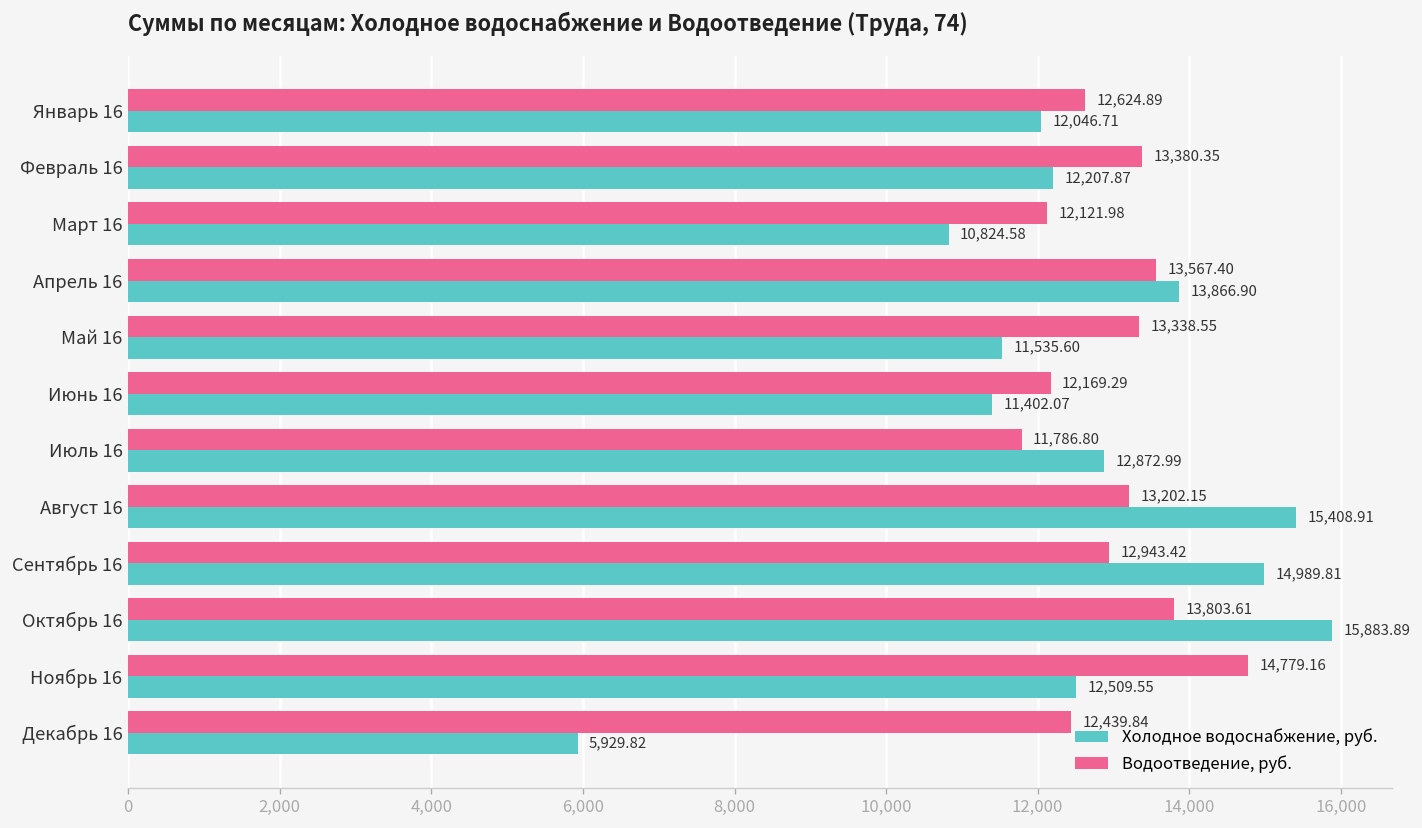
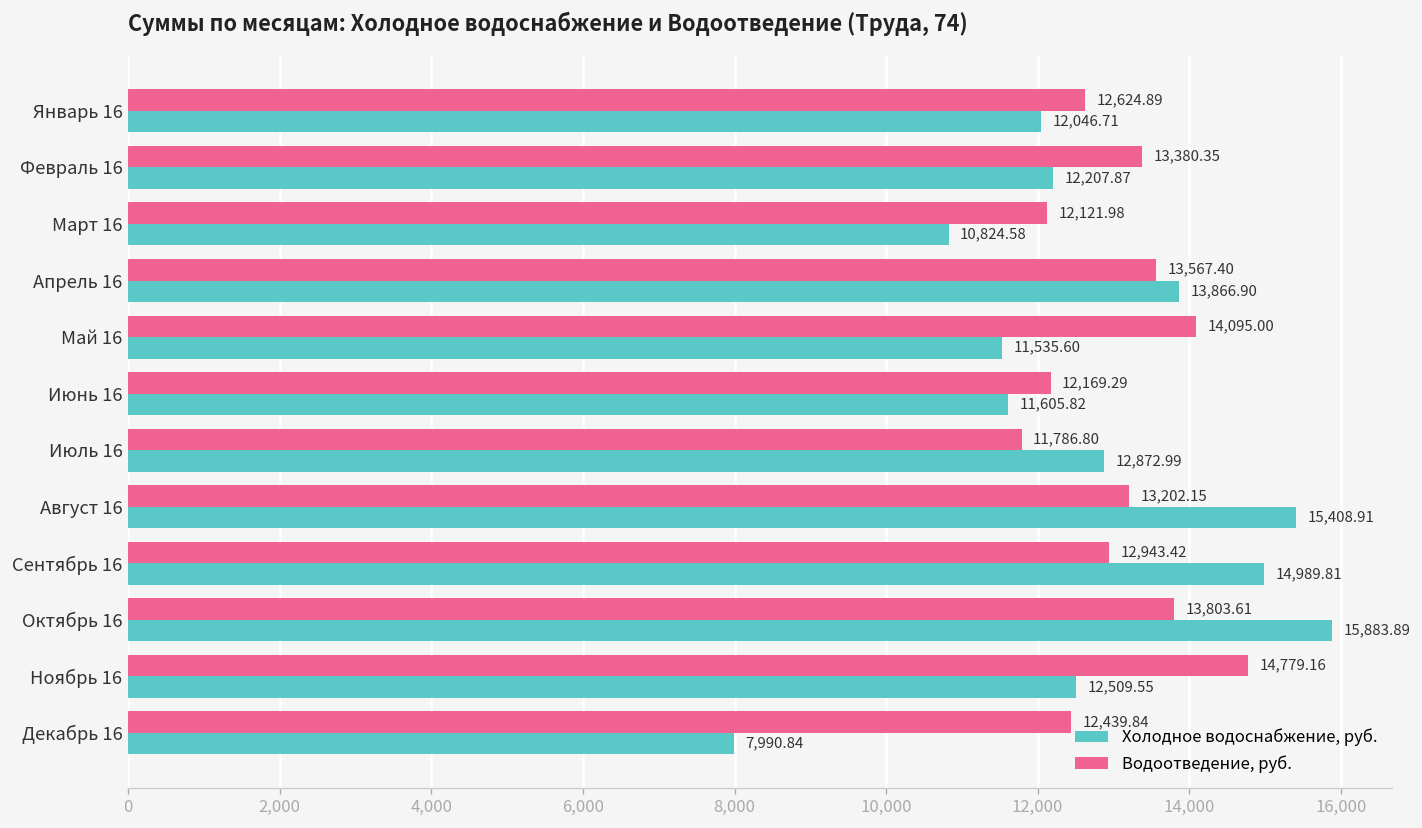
  {
    "Холодное водоснабжение, руб.": {
      "Январь 16": "12,046.71",
      "Февраль 16": "12,207.87",
      "Март 16": "10,824.58",
      "Апрель 16": "13,866.90",
      "Май 16": "11,535.60",
-     "Июнь 16": "11,402.07",
+     "Июнь 16": "11,605.82",
      "Июль 16": "12,872.99",
      "Август 16": "15,408.91",
      "Сентябрь 16": "14,989.81",
      "Октябрь 16": "15,883.89",
      "Ноябрь 16": "12,509.55",
-     "Декабрь 16": "5,929.82"
+     "Декабрь 16": "7,990.84"
    },
    "Водоотведение, руб.": {
      "Январь 16": "12,624.89",
      "Февраль 16": "13,380.35",
      "Март 16": "12,121.98",
      "Апрель 16": "13,567.40",
-     "Май 16": "13,338.55",
+     "Май 16": "14,095.00",
      "Июнь 16": "12,169.29",
      "Июль 16": "11,786.80",
      "Август 16": "13,202.15",
      "Сентябрь 16": "12,943.42",
      "Октябрь 16": "13,803.61",
      "Ноябрь 16": "14,779.16",
      "Декабрь 16": "12,439.84"
    }
  }
